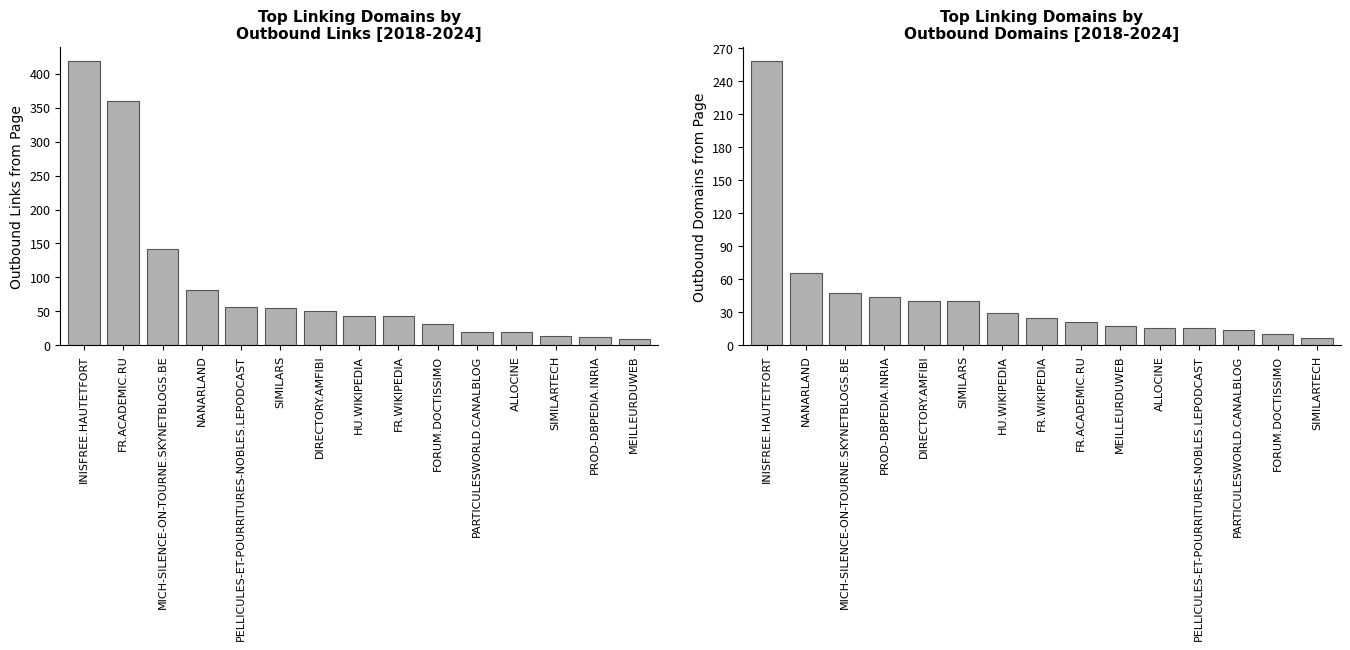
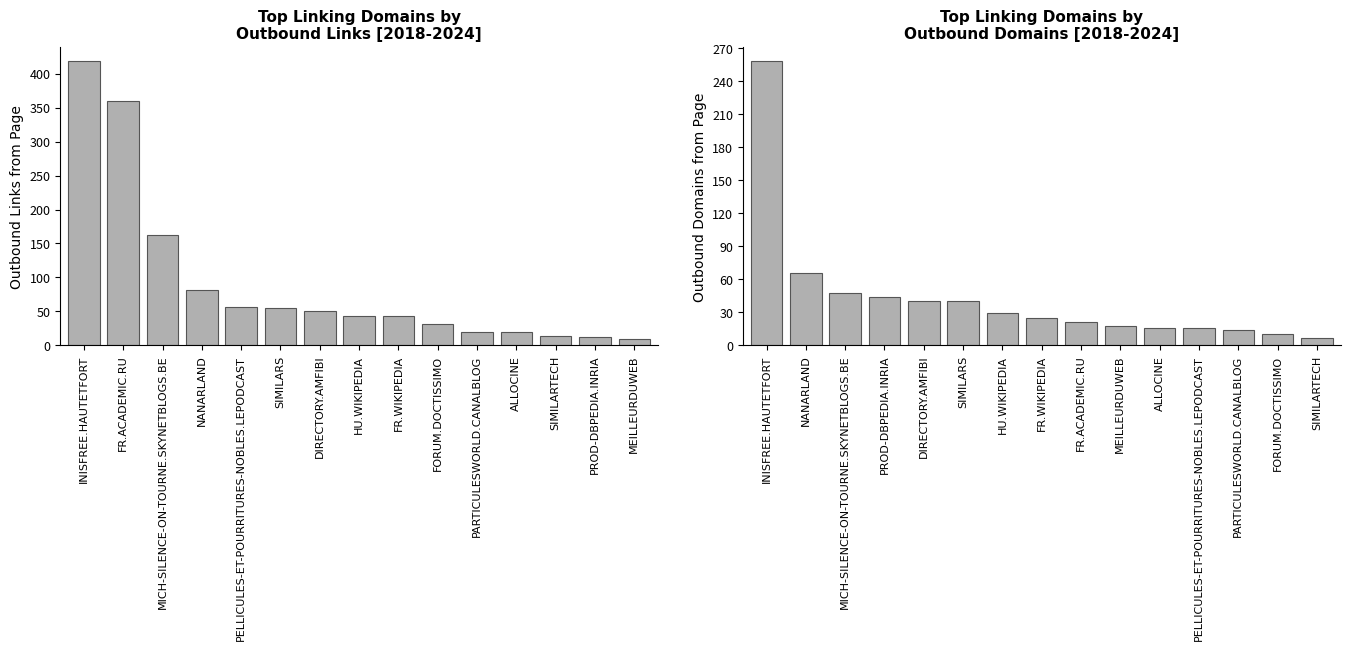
  {
    "Top Linking Domains by Outbound Links [2018-2024]": {
      "INISFREE.HAUTETFORT": 420,
      "FR.ACADEMIC.RU": 360,
-     "MICH-SILENCE-ON-TOURNE.SKYNETBLOGS.BE": 140,
+     "MICH-SILENCE-ON-TOURNE.SKYNETBLOGS.BE": 160,
      "NANARLAND": 80,
      "PELLICULES-ET-POURRITURES-NOBLES.LEPODCAST": 60,
      "SIMILARS": 60,
      "DIRECTORY.AMFIBI": 50,
      "HU.WIKIPEDIA": 40,
      "FR.WIKIPEDIA": 40,
      "FORUM.DOCTISSIMO": 30,
      "PARTICULESWORLD.CANALBLOG": 20,
      "ALLOCINE": 20,
      "SIMILARTECH": 10,
      "PROD-DBPEDIA.INRIA": 10,
      "MEILLEURDUWEB": 10
    },
    "Top Linking Domains by Outbound Domains [2018-2024]": {
      "INISFREE.HAUTETFORT": 258,
      "NANARLAND": 66,
      "MICH-SILENCE-ON-TOURNE.SKYNETBLOGS.BE": 48,
      "PROD-DBPEDIA.INRIA": 44,
      "DIRECTORY.AMFIBI": 40,
      "SIMILARS": 40,
      "HU.WIKIPEDIA": 29,
      "FR.WIKIPEDIA": 25,
      "FR.ACADEMIC.RU": 21,
      "MEILLEURDUWEB": 18,
      "ALLOCINE": 16,
      "PELLICULES-ET-POURRITURES-NOBLES.LEPODCAST": 16,
      "PARTICULESWORLD.CANALBLOG": 14,
      "FORUM.DOCTISSIMO": 10,
      "SIMILARTECH": 7
    }
  }
